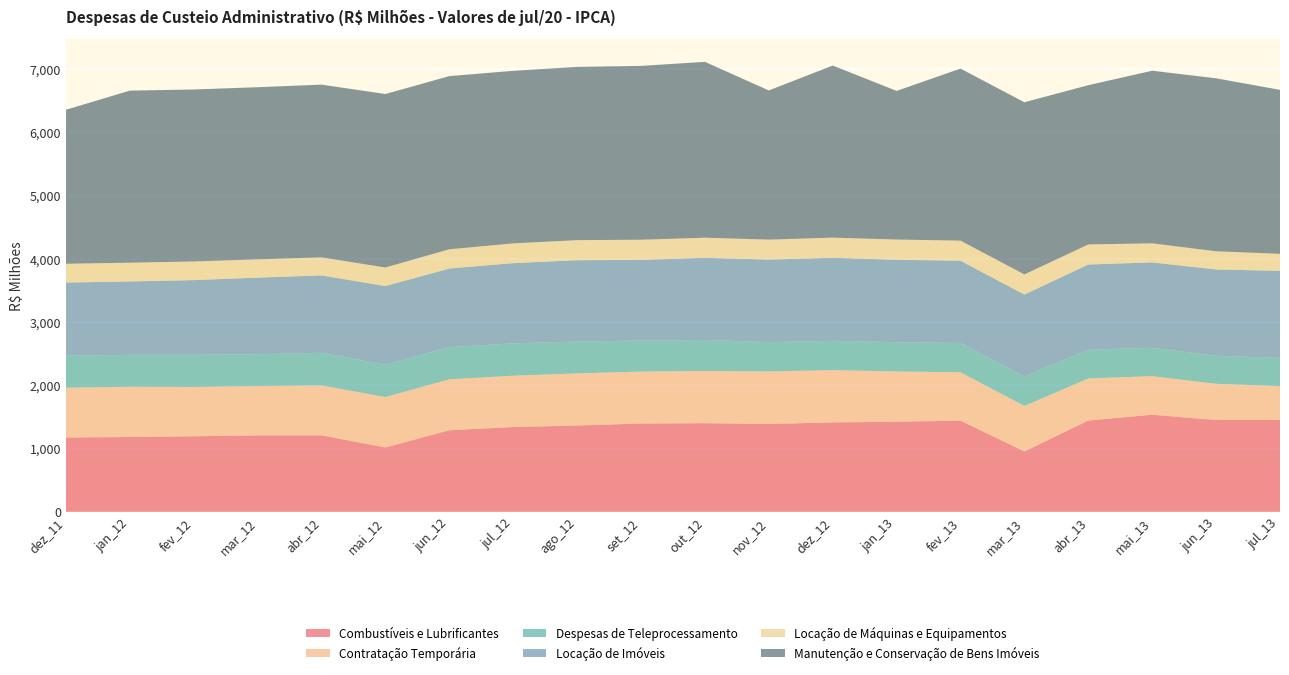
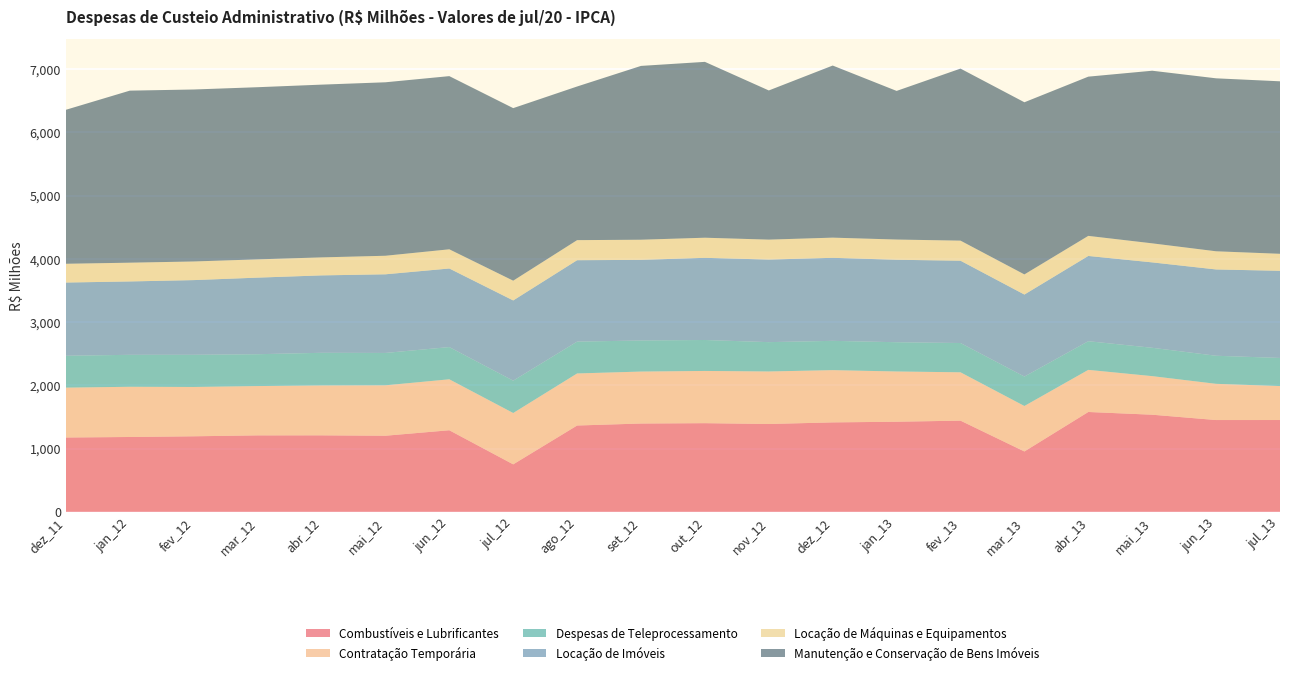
  {
    "Combustíveis e Lubrificantes": {
      "dez_11": "1,200",
      "jan_12": "1,200",
      "fev_12": "1,200",
      "mar_12": "1,200",
      "abr_12": "1,200",
-     "mai_12": "1,000",
+     "mai_12": "1,200",
      "jun_12": "1,300",
-     "jul_12": "1,300",
+     "jul_12": "800",
      "ago_12": "1,400",
      "set_12": "1,400",
      "out_12": "1,400",
      "nov_12": "1,400",
      "dez_12": "1,400",
      "jan_13": "1,400",
      "fev_13": "1,400",
      "mar_13": "1,000",
-     "abr_13": "1,400",
+     "abr_13": "1,600",
      "mai_13": "1,500",
      "jun_13": "1,500",
      "jul_13": "1,500"
    },
    "Manutenção e Conservação de Bens Imóveis": {
      "dez_11": "2,400",
      "jan_12": "2,700",
      "fev_12": "2,700",
      "mar_12": "2,700",
      "abr_12": "2,700",
      "mai_12": "2,700",
      "jun_12": "2,700",
      "jul_12": "2,700",
-     "ago_12": "2,700",
+     "ago_12": "2,400",
      "set_12": "2,700",
      "out_12": "2,800",
      "nov_12": "2,400",
      "dez_12": "2,700",
      "jan_13": "2,400",
      "fev_13": "2,700",
      "mar_13": "2,700",
      "abr_13": "2,500",
      "mai_13": "2,700",
      "jun_13": "2,700",
-     "jul_13": "2,600"
+     "jul_13": "2,700"
    }
  }
